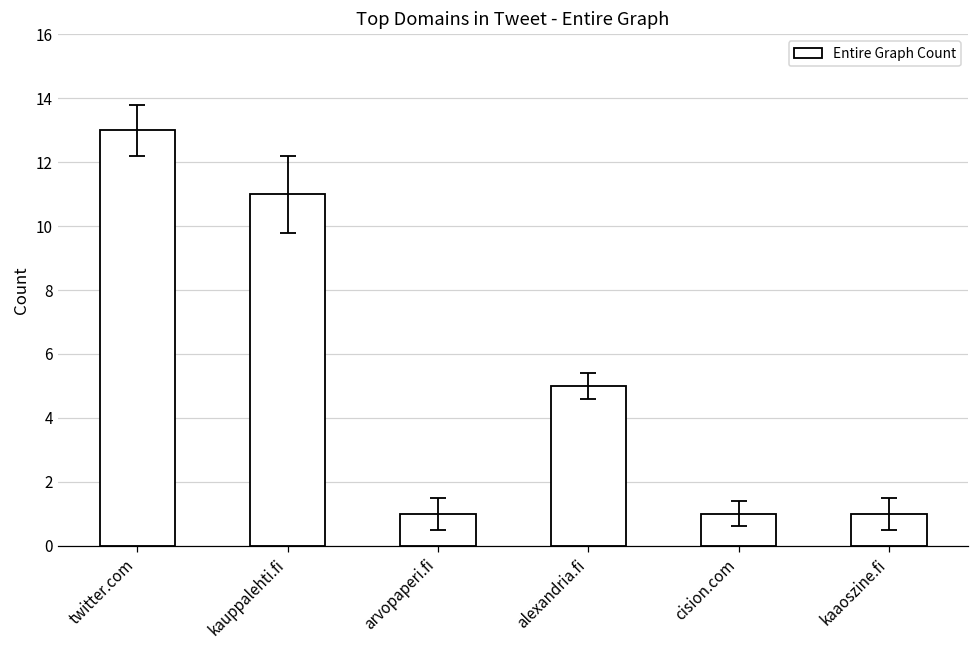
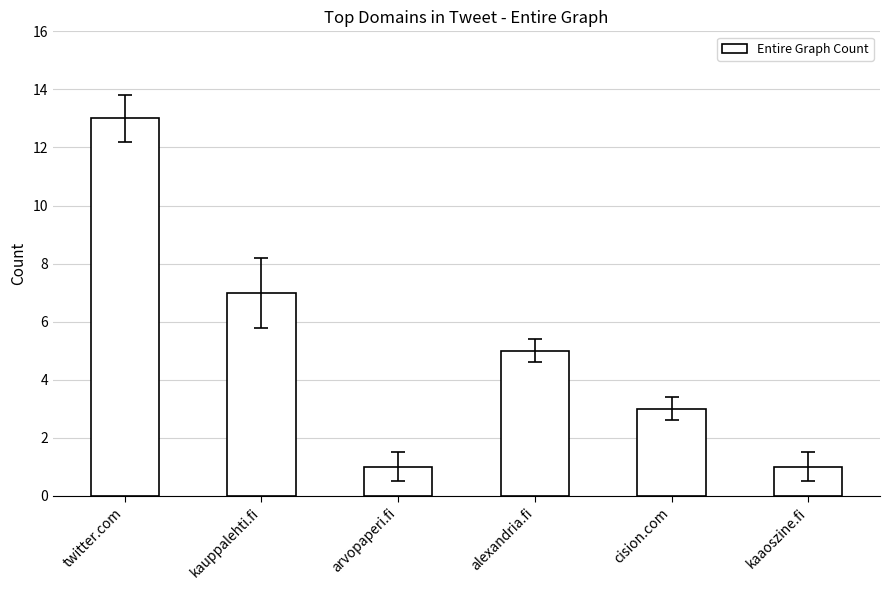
  {
    "Entire Graph Count": {
      "twitter.com": 13,
-     "kauppalehti.fi": 11,
+     "kauppalehti.fi": 7,
      "arvopaperi.fi": 1,
      "alexandria.fi": 5,
-     "cision.com": 1,
+     "cision.com": 3,
      "kaaoszine.fi": 1
    }
  }
